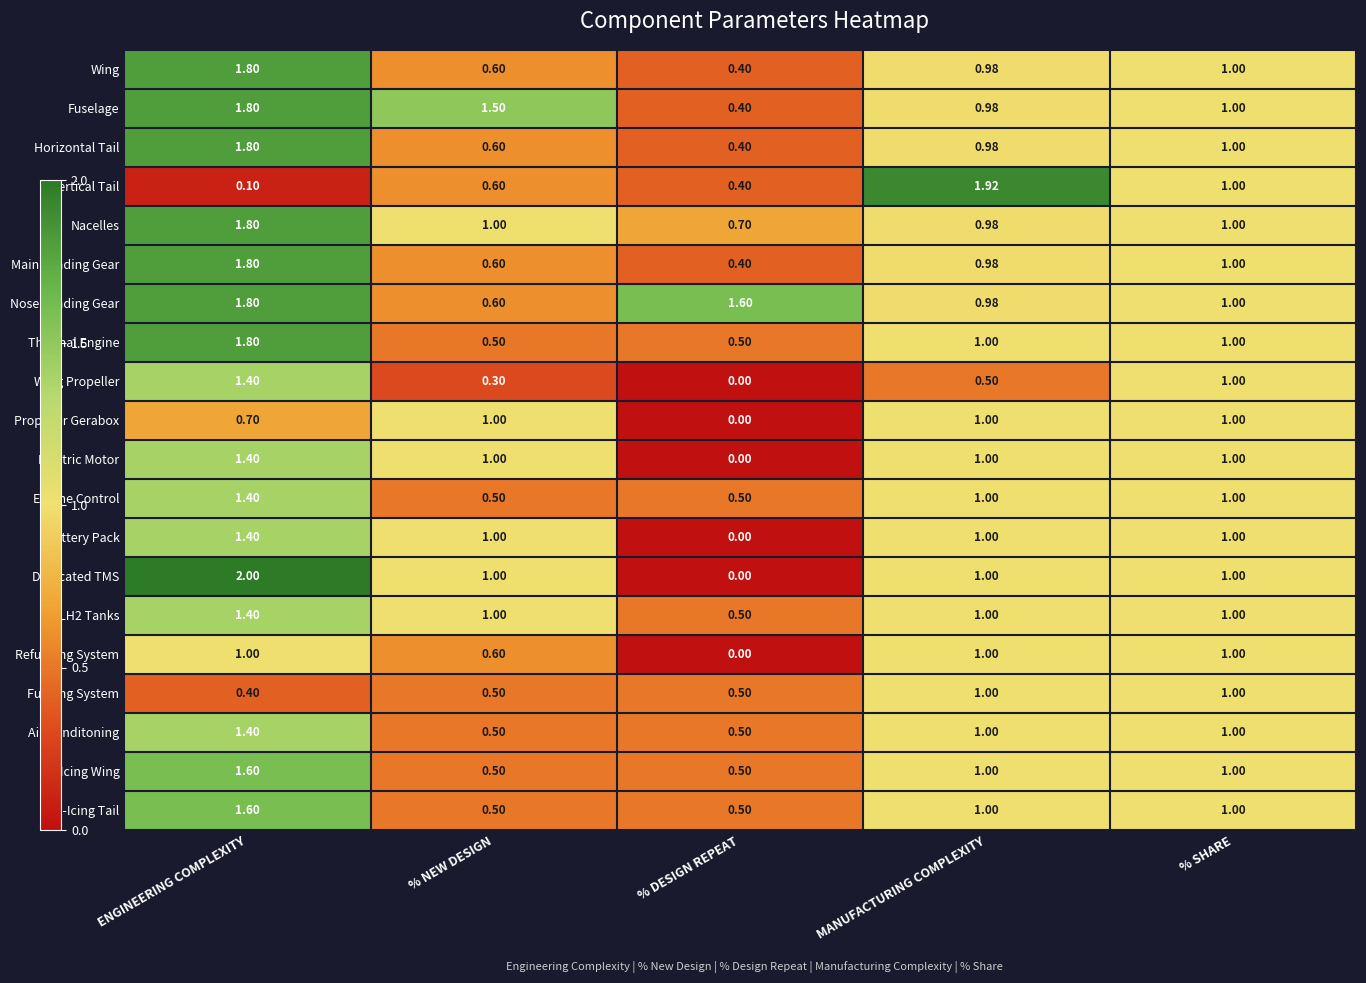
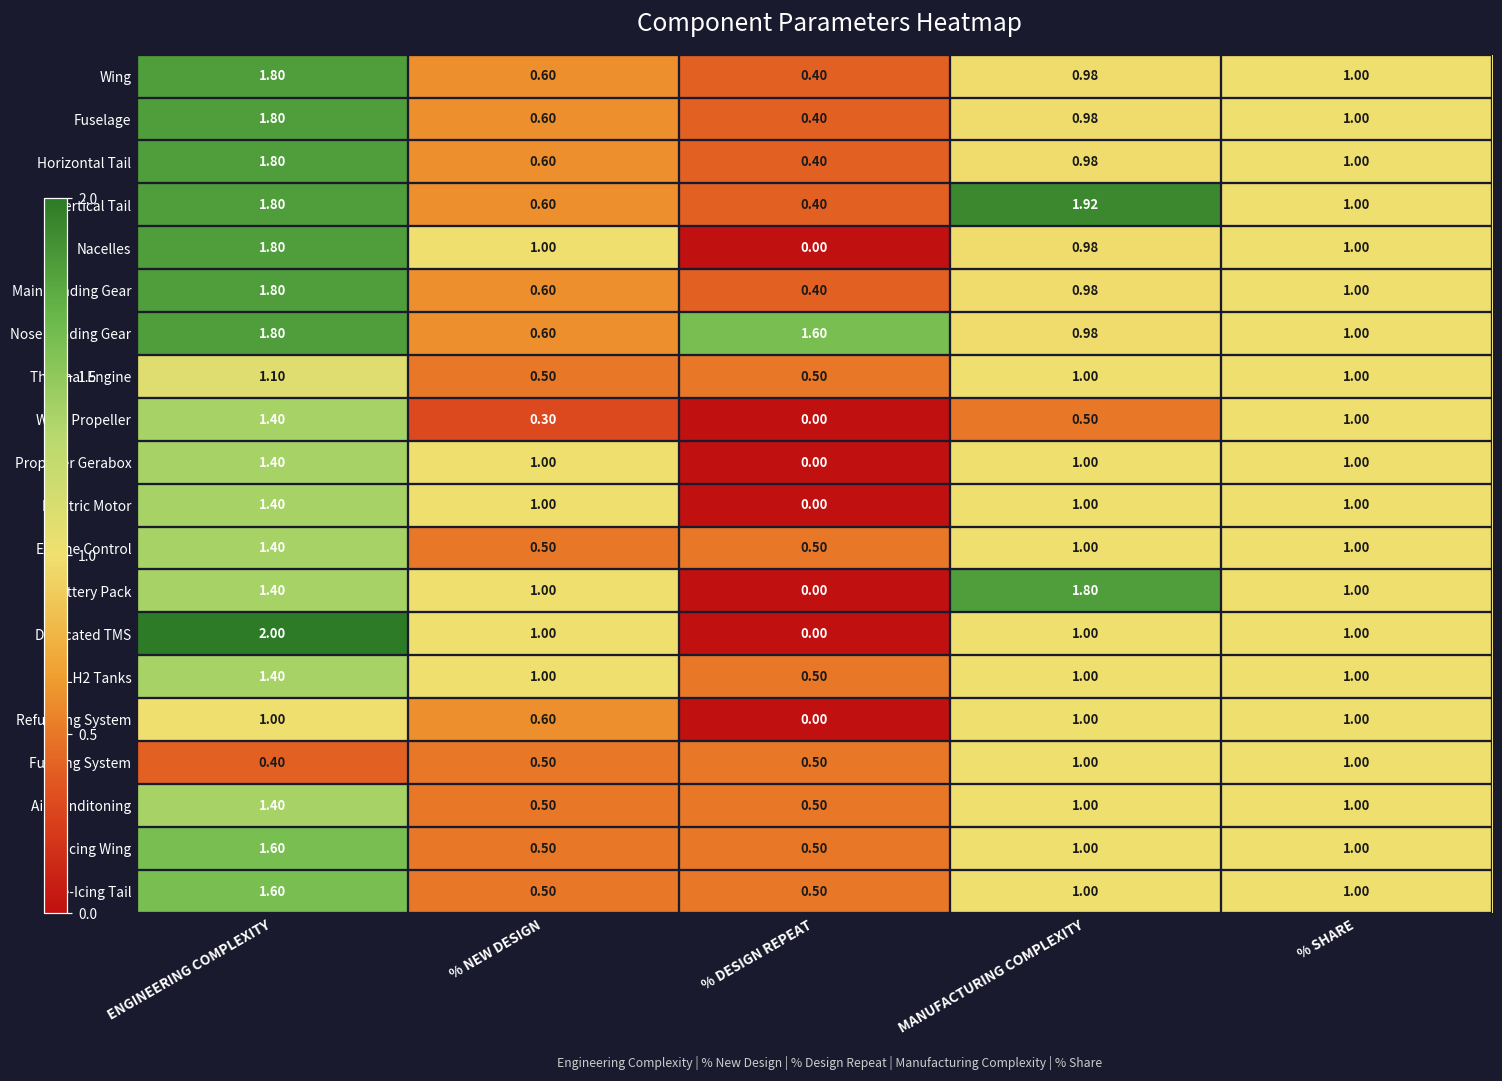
  {
    "Wing": {
      "ENGINEERING COMPLEXITY": 1.80,
      "% NEW DESIGN": 0.60,
      "% DESIGN REPEAT": 0.40,
      "MANUFACTURING COMPLEXITY": 0.98,
      "% SHARE": 1.00
    },
    "Fuselage": {
      "ENGINEERING COMPLEXITY": 1.80,
-     "% NEW DESIGN": 1.50,
+     "% NEW DESIGN": 0.60,
      "% DESIGN REPEAT": 0.40,
      "MANUFACTURING COMPLEXITY": 0.98,
      "% SHARE": 1.00
    },
    "Horizontal Tail": {
      "ENGINEERING COMPLEXITY": 1.80,
      "% NEW DESIGN": 0.60,
      "% DESIGN REPEAT": 0.40,
      "MANUFACTURING COMPLEXITY": 0.98,
      "% SHARE": 1.00
    },
    "Vertical Tail": {
-     "ENGINEERING COMPLEXITY": 0.10,
+     "ENGINEERING COMPLEXITY": 1.80,
      "% NEW DESIGN": 0.60,
      "% DESIGN REPEAT": 0.40,
      "MANUFACTURING COMPLEXITY": 1.92,
      "% SHARE": 1.00
    },
    "Nacelles": {
      "ENGINEERING COMPLEXITY": 1.80,
      "% NEW DESIGN": 1.00,
-     "% DESIGN REPEAT": 0.70,
+     "% DESIGN REPEAT": 0.00,
      "MANUFACTURING COMPLEXITY": 0.98,
      "% SHARE": 1.00
    },
    "Main Landing Gear": {
      "ENGINEERING COMPLEXITY": 1.80,
      "% NEW DESIGN": 0.60,
      "% DESIGN REPEAT": 0.40,
      "MANUFACTURING COMPLEXITY": 0.98,
      "% SHARE": 1.00
    },
    "Nose Landing Gear": {
      "ENGINEERING COMPLEXITY": 1.80,
      "% NEW DESIGN": 0.60,
      "% DESIGN REPEAT": 1.60,
      "MANUFACTURING COMPLEXITY": 0.98,
      "% SHARE": 1.00
    },
    "Thermal Engine": {
-     "ENGINEERING COMPLEXITY": 1.80,
+     "ENGINEERING COMPLEXITY": 1.10,
      "% NEW DESIGN": 0.50,
      "% DESIGN REPEAT": 0.50,
      "MANUFACTURING COMPLEXITY": 1.00,
      "% SHARE": 1.00
    },
    "Wing Propeller": {
      "ENGINEERING COMPLEXITY": 1.40,
      "% NEW DESIGN": 0.30,
      "% DESIGN REPEAT": 0.00,
      "MANUFACTURING COMPLEXITY": 0.50,
      "% SHARE": 1.00
    },
    "Propeller Gerabox": {
-     "ENGINEERING COMPLEXITY": 0.70,
+     "ENGINEERING COMPLEXITY": 1.40,
      "% NEW DESIGN": 1.00,
      "% DESIGN REPEAT": 0.00,
      "MANUFACTURING COMPLEXITY": 1.00,
      "% SHARE": 1.00
    },
    "Engine Control": {
      "ENGINEERING COMPLEXITY": 1.40,
      "% NEW DESIGN": 0.50,
      "% DESIGN REPEAT": 0.50,
      "MANUFACTURING COMPLEXITY": 1.00,
      "% SHARE": 1.00
    },
    "Battery Pack": {
      "ENGINEERING COMPLEXITY": 1.40,
      "% NEW DESIGN": 1.00,
      "% DESIGN REPEAT": 0.00,
-     "MANUFACTURING COMPLEXITY": 1.00,
+     "MANUFACTURING COMPLEXITY": 1.80,
      "% SHARE": 1.00
    },
    "Dedicated TMS": {
      "ENGINEERING COMPLEXITY": 2.00,
      "% NEW DESIGN": 1.00,
      "% DESIGN REPEAT": 0.00,
      "MANUFACTURING COMPLEXITY": 1.00,
      "% SHARE": 1.00
    },
    "LH2 Tanks": {
      "ENGINEERING COMPLEXITY": 1.40,
      "% NEW DESIGN": 1.00,
      "% DESIGN REPEAT": 0.50,
      "MANUFACTURING COMPLEXITY": 1.00,
      "% SHARE": 1.00
    },
    "Refuelling System": {
      "ENGINEERING COMPLEXITY": 1.00,
      "% NEW DESIGN": 0.60,
      "% DESIGN REPEAT": 0.00,
      "MANUFACTURING COMPLEXITY": 1.00,
      "% SHARE": 1.00
    },
    "Fuelling System": {
      "ENGINEERING COMPLEXITY": 0.40,
      "% NEW DESIGN": 0.50,
      "% DESIGN REPEAT": 0.50,
      "MANUFACTURING COMPLEXITY": 1.00,
      "% SHARE": 1.00
    },
    "Air Conditoning": {
      "ENGINEERING COMPLEXITY": 1.40,
      "% NEW DESIGN": 0.50,
      "% DESIGN REPEAT": 0.50,
      "MANUFACTURING COMPLEXITY": 1.00,
      "% SHARE": 1.00
    },
    "De-Icing Tail": {
      "ENGINEERING COMPLEXITY": 1.60,
      "% NEW DESIGN": 0.50,
      "% DESIGN REPEAT": 0.50,
      "MANUFACTURING COMPLEXITY": 1.00,
      "% SHARE": 1.00
    }
  }
